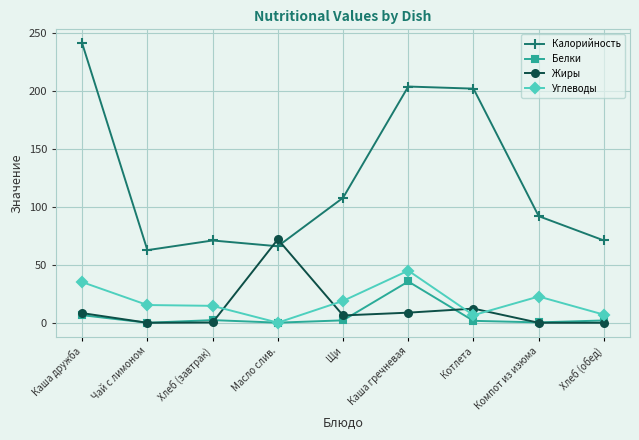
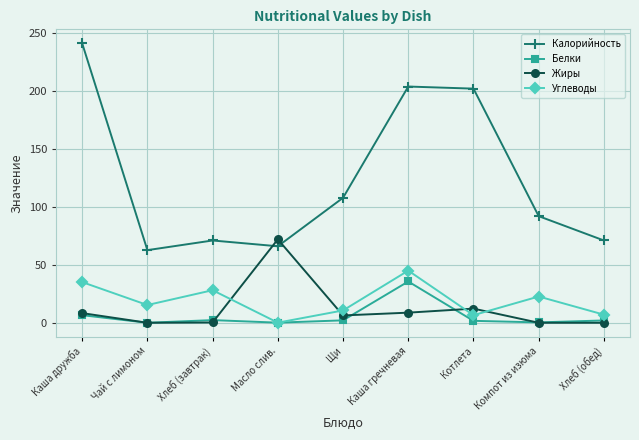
  {
    "Белки": {
      "Щи": 2,
      "Каша гречневая": 36,
      "Котлета": 2
    },
    "Углеводы": {
      "Каша дружба": 35,
      "Чай с лимоном": 15,
-     "Хлеб (завтрак)": 15,
-     "Щи": 19,
+     "Хлеб (завтрак)": 28,
+     "Щи": 11,
      "Каша гречневая": 45,
      "Котлета": 7,
      "Компот из изюма": 23,
      "Хлеб (обед)": 7
    }
  }
